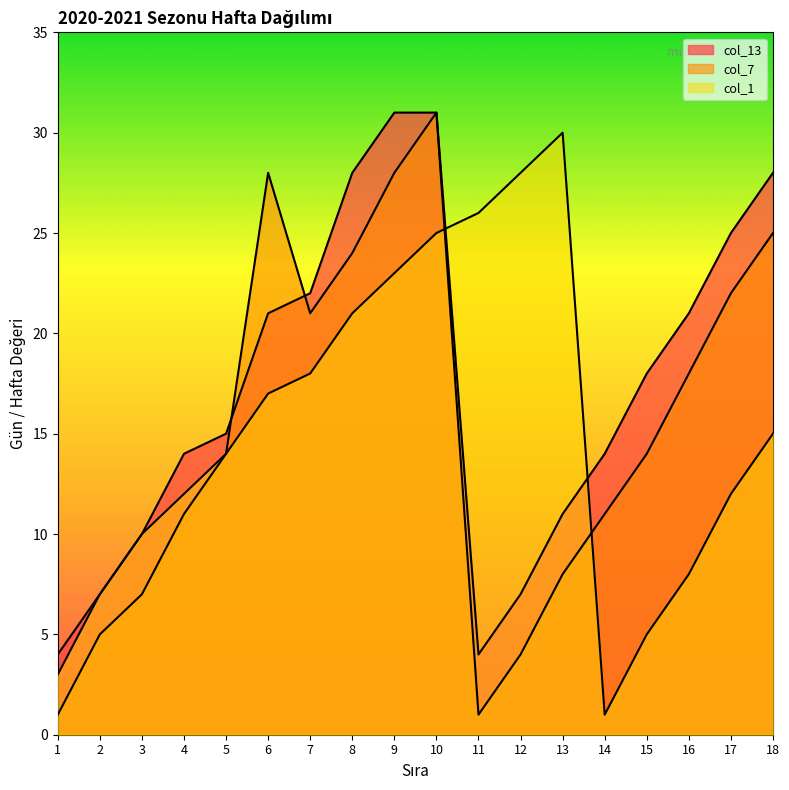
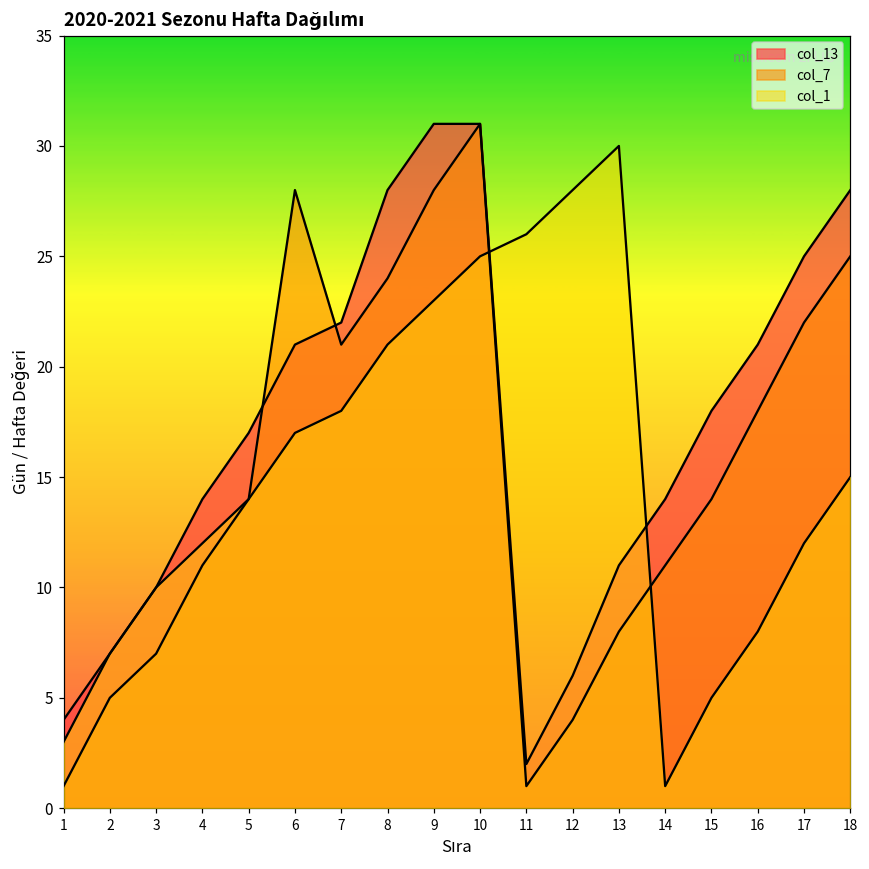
  {
    "col_13": {
      "1": 4,
      "4": 14,
-     "5": 15,
+     "5": 17,
      "6": 21,
      "7": 22,
      "8": 28,
      "9": 31,
-     "11": 4,
-     "12": 7,
+     "11": 2,
+     "12": 6,
      "13": 11,
      "14": 14,
      "15": 18,
      "16": 21,
      "17": 25,
      "18": 28
    },
    "col_7": {
      "1": 1,
      "2": 5,
      "3": 7,
      "4": 11,
      "6": 28,
      "7": 21,
      "8": 24,
      "9": 28,
      "11": 1,
      "12": 4,
      "13": 8,
      "14": 11,
      "15": 14,
      "16": 18,
      "17": 22,
      "18": 25
    },
    "col_1": {
      "1": 3,
      "4": 12,
      "6": 17,
      "7": 18,
      "8": 21,
      "9": 23,
      "10": 25,
      "11": 26,
      "12": 28,
      "13": 30,
      "14": 1,
      "15": 5,
      "16": 8,
      "17": 12,
      "18": 15
    }
  }
